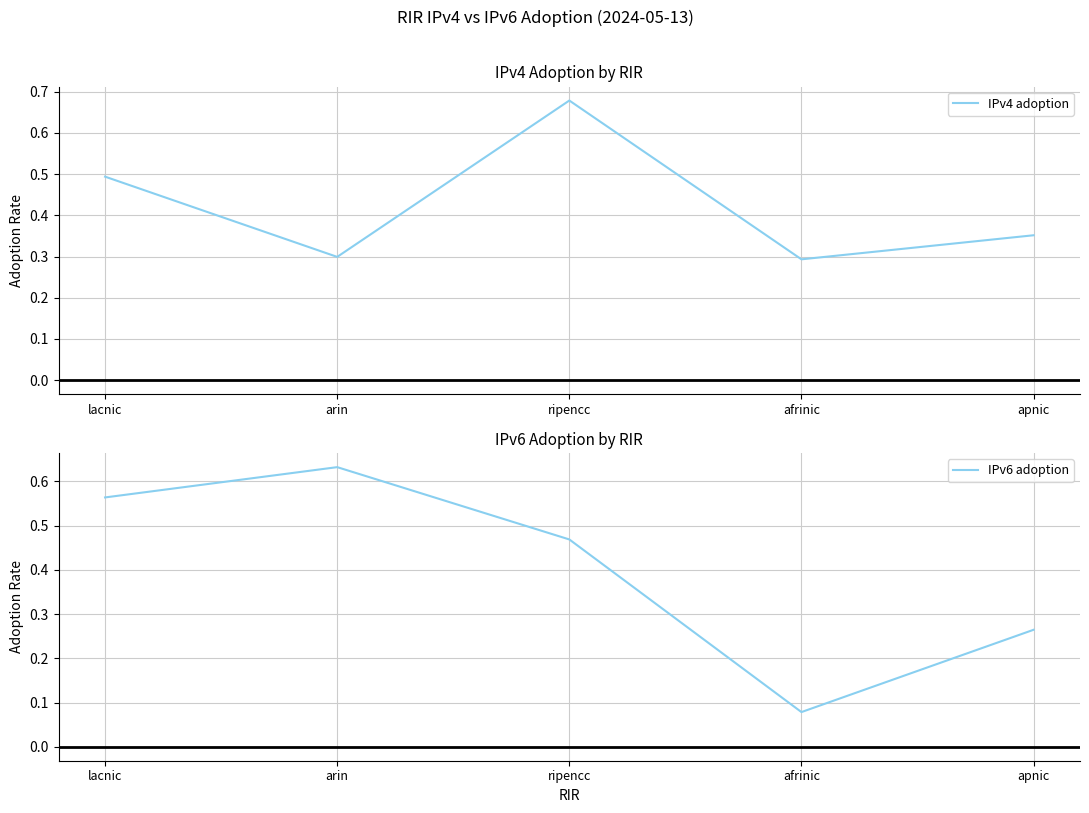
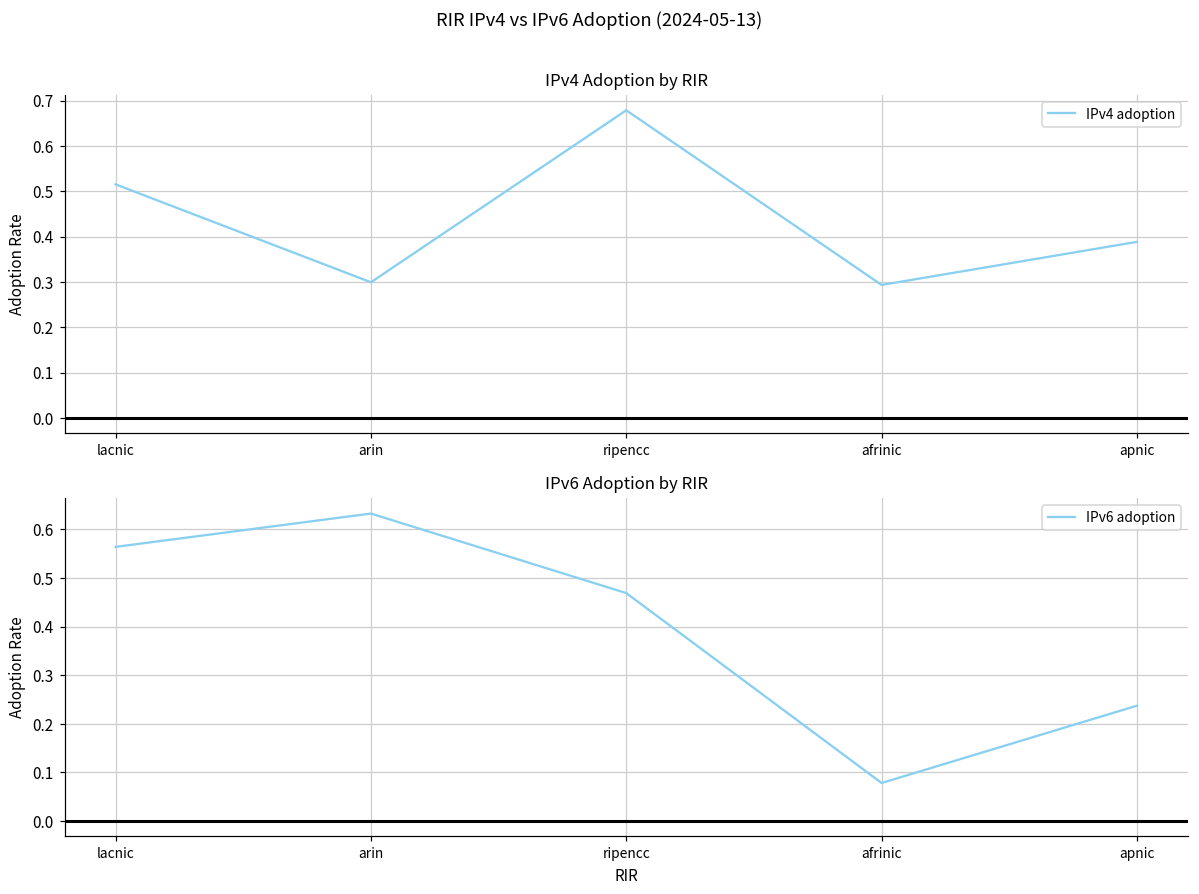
  {
    "IPv4 Adoption by RIR": {
-     "lacnic": 0.49,
+     "lacnic": 0.52,
      "arin": 0.30,
      "ripencc": 0.68,
      "afrinic": 0.29,
-     "apnic": 0.35
+     "apnic": 0.39
    },
    "IPv6 Adoption by RIR": {
      "lacnic": 0.56,
      "arin": 0.63,
      "ripencc": 0.47,
      "afrinic": 0.08,
-     "apnic": 0.26
+     "apnic": 0.24
    }
  }
